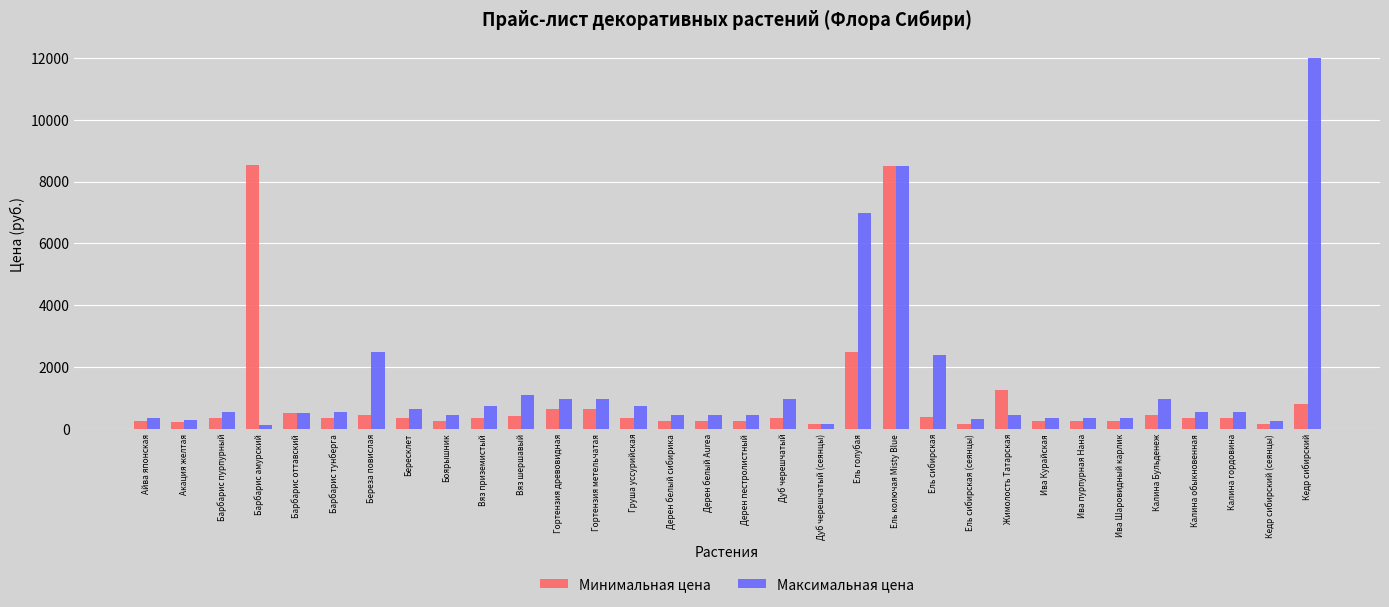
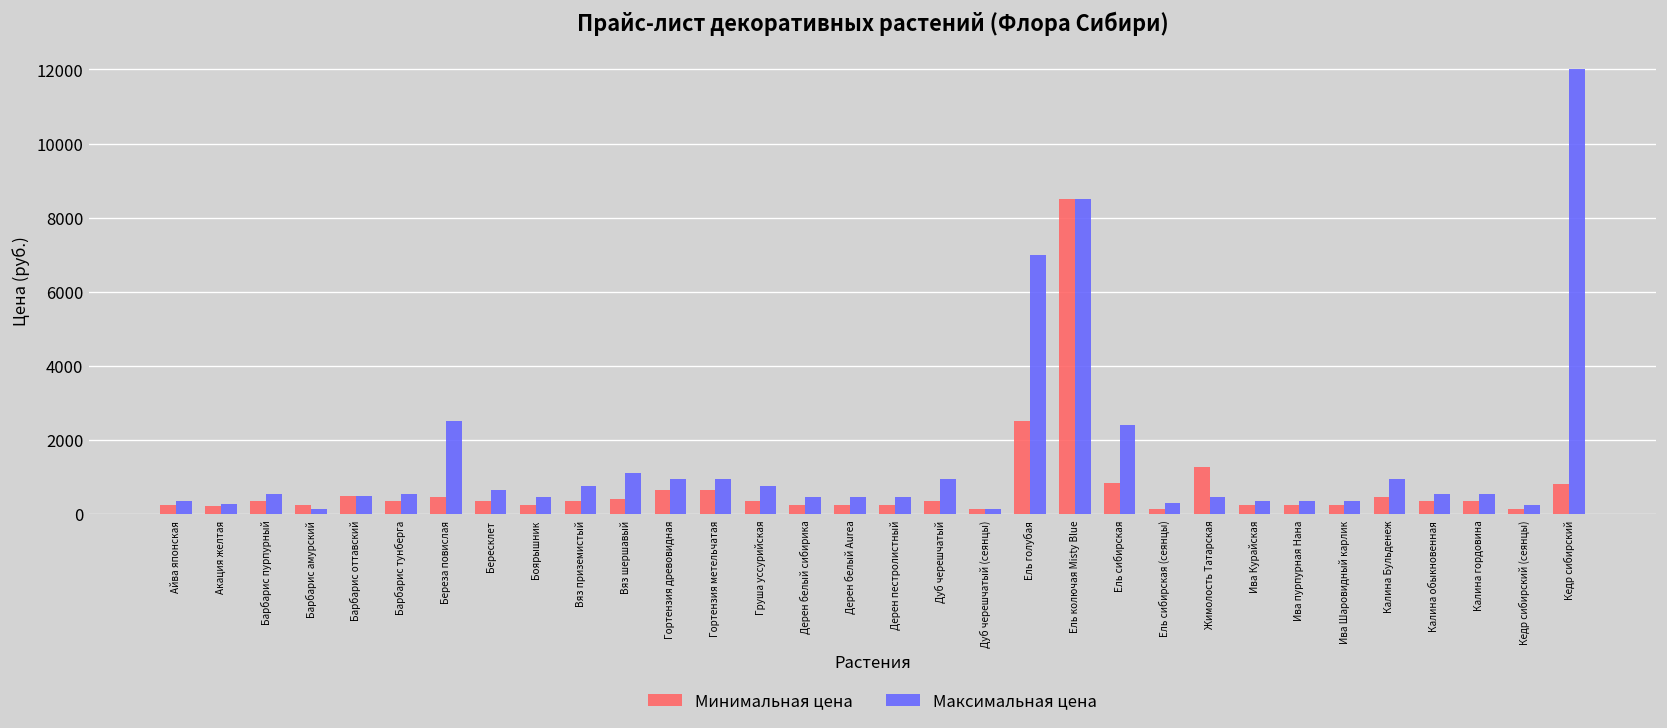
  {
    "Минимальная цена": {
      "Айва японская": 300,
      "Акация желтая": 200,
      "Барбарис пурпурный": 400,
-     "Барбарис амурский": 8500,
+     "Барбарис амурский": 300,
      "Барбарис оттавский": 500,
      "Барбарис тунберга": 400,
      "Береза повислая": 500,
      "Бересклет": 400,
      "Боярышник": 300,
      "Вяз приземистый": 400,
      "Вяз шершавый": 400,
      "Гортензия древовидная": 700,
      "Гортензия метельчатая": 700,
      "Груша уссурийская": 400,
      "Дерен белый сибирика": 300,
      "Дерен белый Aurea": 300,
      "Дерен пестролистный": 300,
      "Дуб черешчатый": 400,
      "Дуб черешчатый (сеянцы)": 200,
      "Ель голубая": 2500,
      "Ель колючая Misty Blue": 8500,
-     "Ель сибирская": 400,
+     "Ель сибирская": 900,
      "Ель сибирская (сеянцы)": 200,
      "Жимолость Татарская": 1300,
      "Ива Курайская": 300,
      "Ива пурпурная Нана": 300,
      "Ива Шаровидный карлик": 300,
      "Калина Бульденеж": 500,
      "Калина обыкновенная": 400,
      "Калина гордовина": 400,
      "Кедр сибирский (сеянцы)": 200,
      "Кедр сибирский": 800
    },
    "Максимальная цена": {
      "Айва японская": 400,
      "Акация желтая": 300,
      "Барбарис пурпурный": 600,
      "Барбарис амурский": 100,
      "Барбарис оттавский": 500,
      "Барбарис тунберга": 600,
      "Береза повислая": 2500,
      "Бересклет": 700,
      "Боярышник": 500,
      "Вяз приземистый": 800,
      "Вяз шершавый": 1100,
      "Гортензия древовидная": 1000,
      "Гортензия метельчатая": 1000,
      "Груша уссурийская": 800,
      "Дерен белый сибирика": 500,
      "Дерен белый Aurea": 500,
      "Дерен пестролистный": 500,
      "Дуб черешчатый": 1000,
      "Дуб черешчатый (сеянцы)": 200,
      "Ель голубая": 7000,
      "Ель колючая Misty Blue": 8500,
      "Ель сибирская": 2400,
      "Ель сибирская (сеянцы)": 300,
      "Жимолость Татарская": 500,
      "Ива Курайская": 400,
      "Ива пурпурная Нана": 400,
      "Ива Шаровидный карлик": 400,
      "Калина Бульденеж": 1000,
      "Калина обыкновенная": 600,
      "Калина гордовина": 600,
      "Кедр сибирский (сеянцы)": 300,
      "Кедр сибирский": 12000
    }
  }
